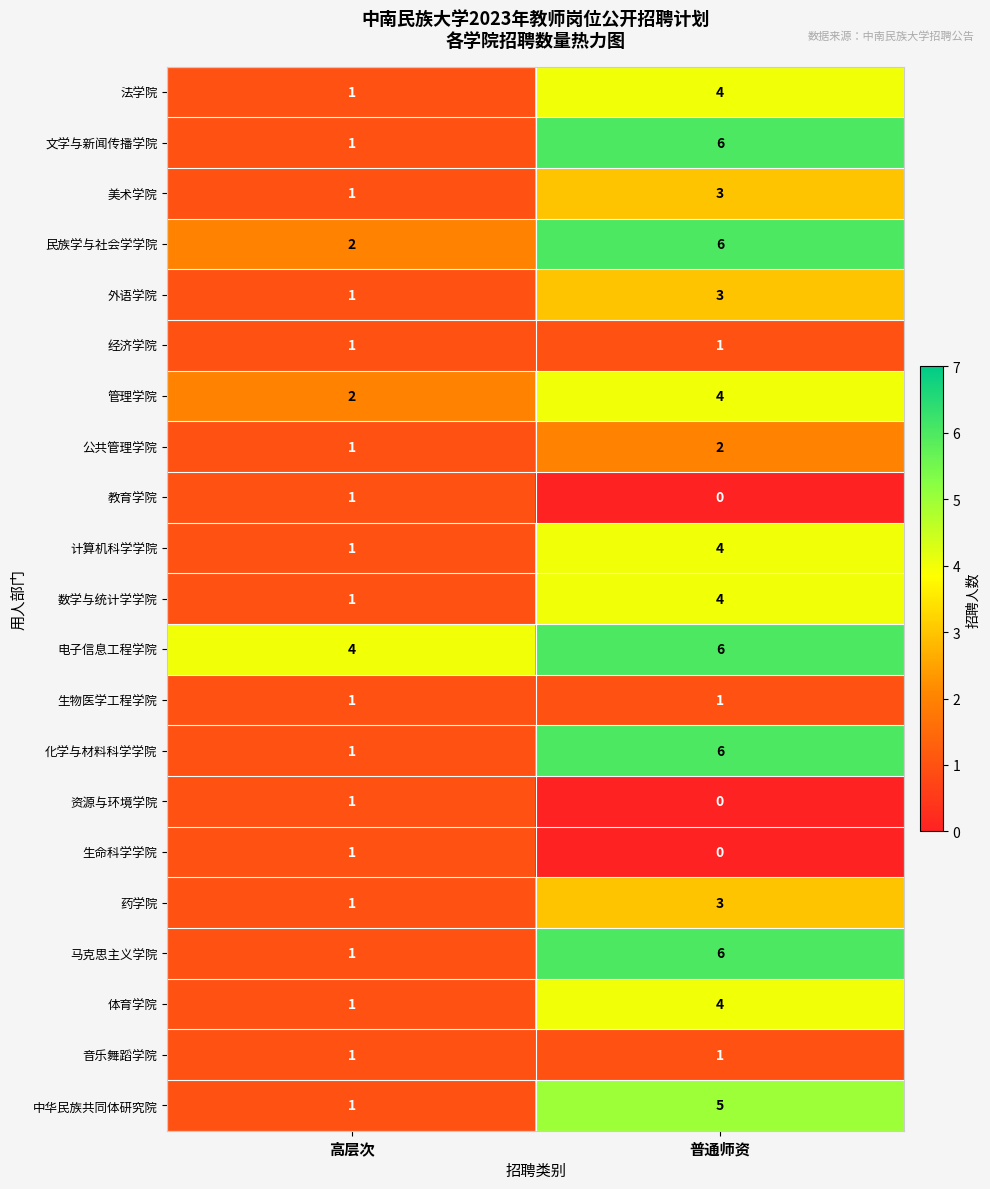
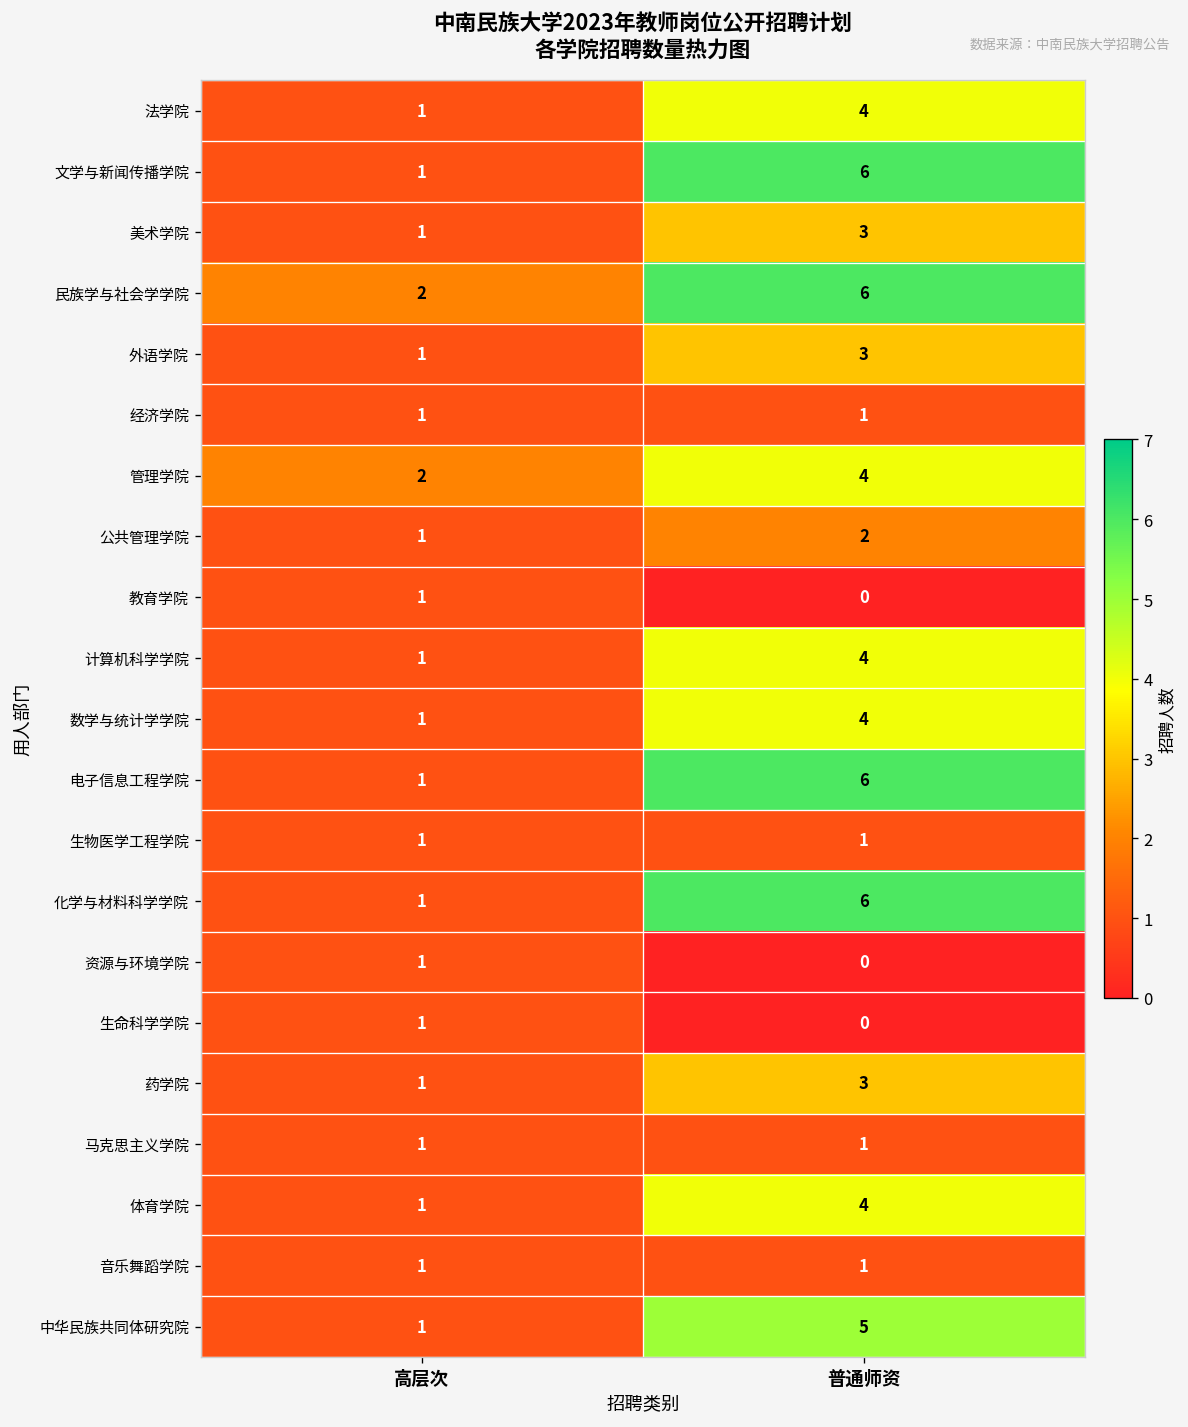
  {
    "法学院": {
      "高层次": 1,
      "普通师资": 4
    },
    "文学与新闻传播学院": {
      "高层次": 1,
      "普通师资": 6
    },
    "美术学院": {
      "高层次": 1,
      "普通师资": 3
    },
    "民族学与社会学学院": {
      "高层次": 2,
      "普通师资": 6
    },
    "外语学院": {
      "高层次": 1,
      "普通师资": 3
    },
    "经济学院": {
      "高层次": 1,
      "普通师资": 1
    },
    "管理学院": {
      "高层次": 2,
      "普通师资": 4
    },
    "公共管理学院": {
      "高层次": 1,
      "普通师资": 2
    },
    "教育学院": {
      "高层次": 1,
      "普通师资": 0
    },
    "计算机科学学院": {
      "高层次": 1,
      "普通师资": 4
    },
    "数学与统计学学院": {
      "高层次": 1,
      "普通师资": 4
    },
    "电子信息工程学院": {
-     "高层次": 4,
+     "高层次": 1,
      "普通师资": 6
    },
    "生物医学工程学院": {
      "高层次": 1,
      "普通师资": 1
    },
    "化学与材料科学学院": {
      "高层次": 1,
      "普通师资": 6
    },
    "资源与环境学院": {
      "高层次": 1,
      "普通师资": 0
    },
    "生命科学学院": {
      "高层次": 1,
      "普通师资": 0
    },
    "药学院": {
      "高层次": 1,
      "普通师资": 3
    },
    "马克思主义学院": {
      "高层次": 1,
-     "普通师资": 6
+     "普通师资": 1
    },
    "体育学院": {
      "高层次": 1,
      "普通师资": 4
    },
    "音乐舞蹈学院": {
      "高层次": 1,
      "普通师资": 1
    },
    "中华民族共同体研究院": {
      "高层次": 1,
      "普通师资": 5
    }
  }
